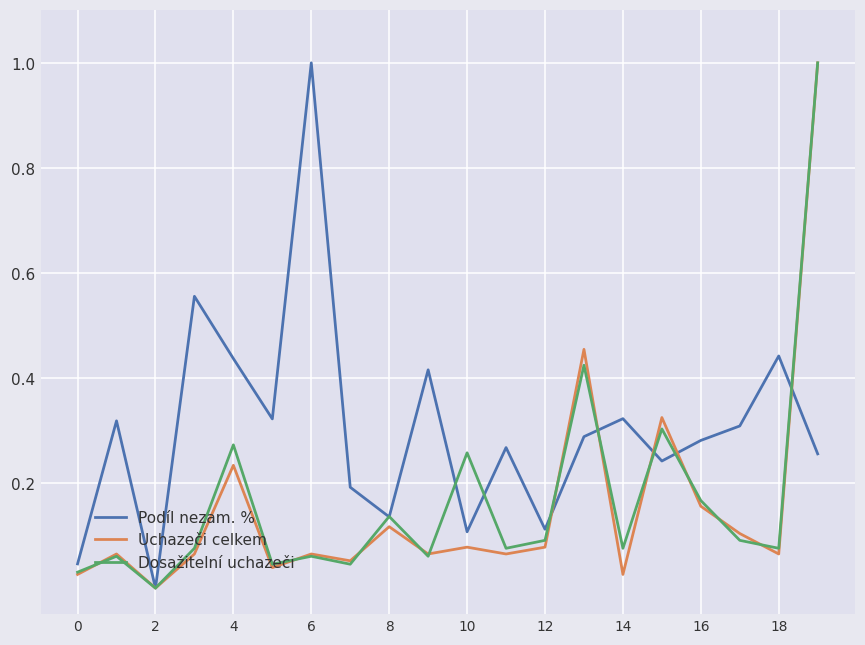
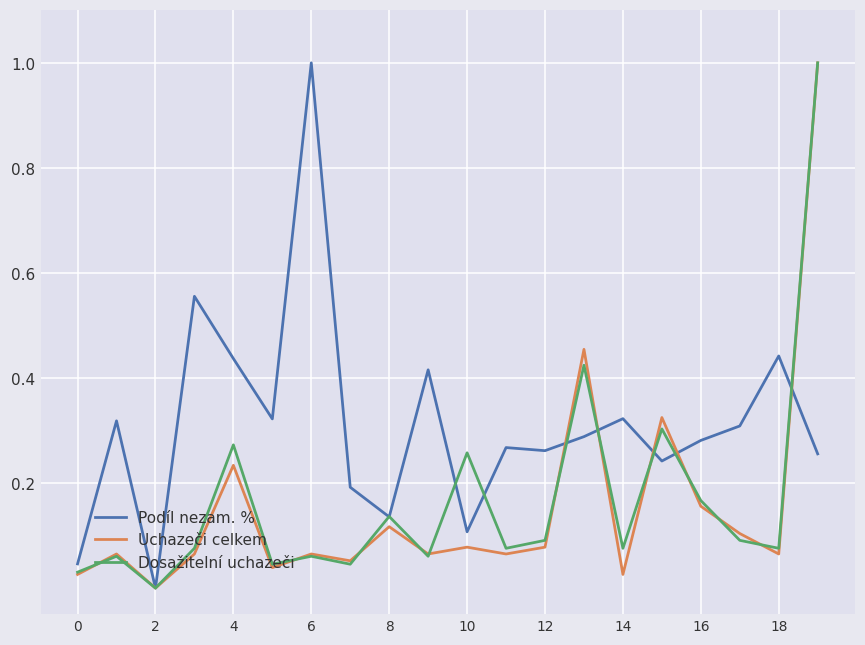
  {
    "Podíl nezam. %": {
      "0": 0.05,
      "4": 0.44,
      "6": 1.00,
      "10": 0.11,
-     "12": 0.11,
+     "12": 0.26,
      "14": 0.32,
      "16": 0.28,
      "18": 0.44
    },
    "Uchazeči celkem": {
      "4": 0.23,
      "8": 0.12,
      "10": 0.08,
      "12": 0.08,
      "14": 0.03,
      "16": 0.16,
      "18": 0.06
    },
    "Dosažitelní uchazeči": {
      "4": 0.27,
      "10": 0.26,
      "12": 0.09,
      "14": 0.08,
      "16": 0.17,
      "18": 0.08
    }
  }
